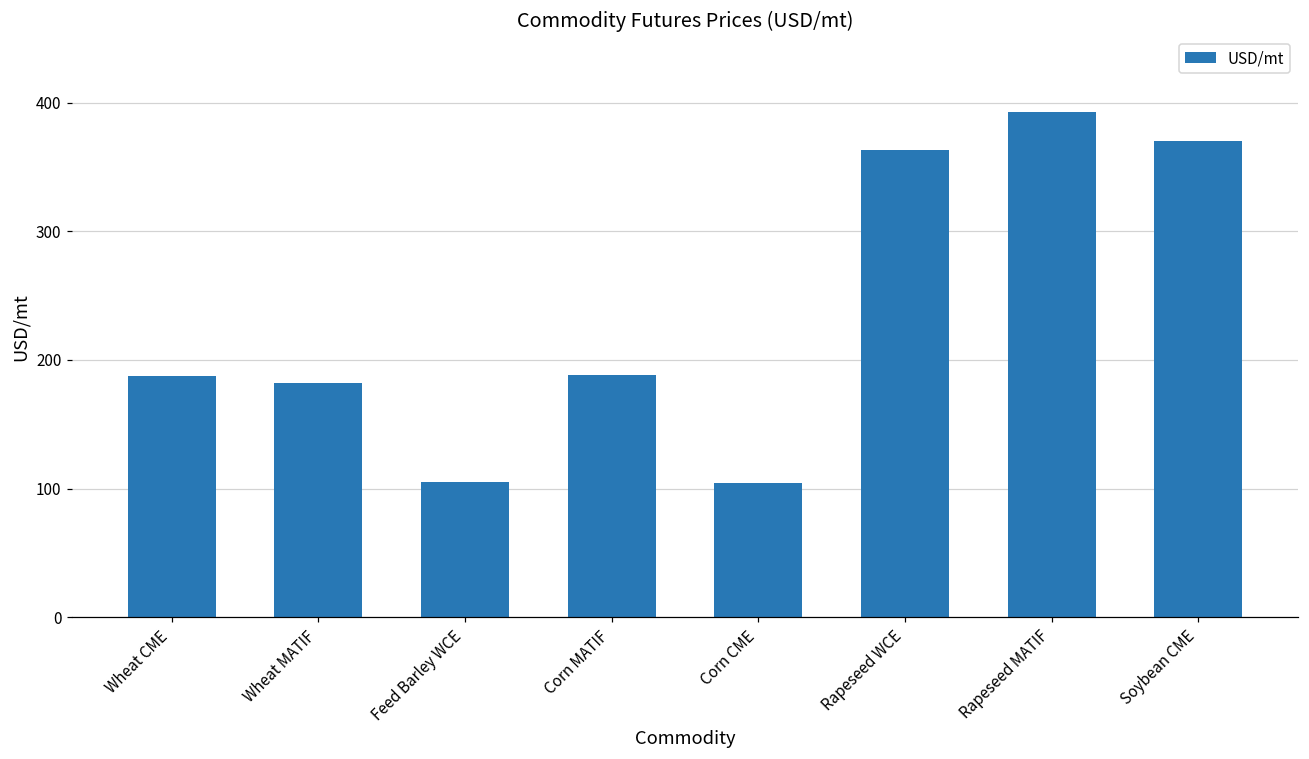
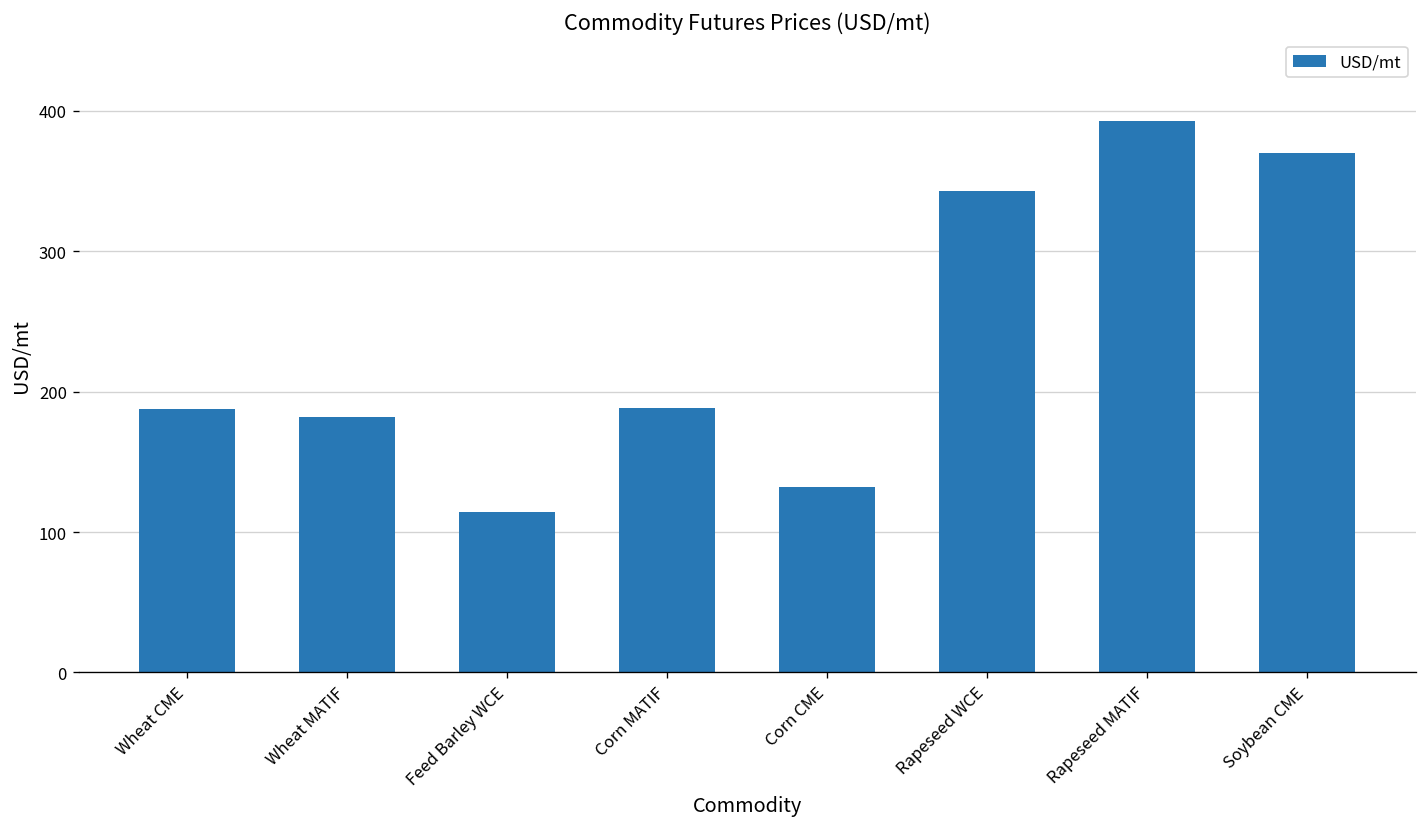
  {
    "Wheat CME": 187,
    "Wheat MATIF": 182,
-   "Feed Barley WCE": 106,
+   "Feed Barley WCE": 114,
    "Corn MATIF": 188,
-   "Corn CME": 105,
-   "Rapeseed WCE": 363,
+   "Corn CME": 132,
+   "Rapeseed WCE": 343,
    "Rapeseed MATIF": 393,
    "Soybean CME": 370
  }
